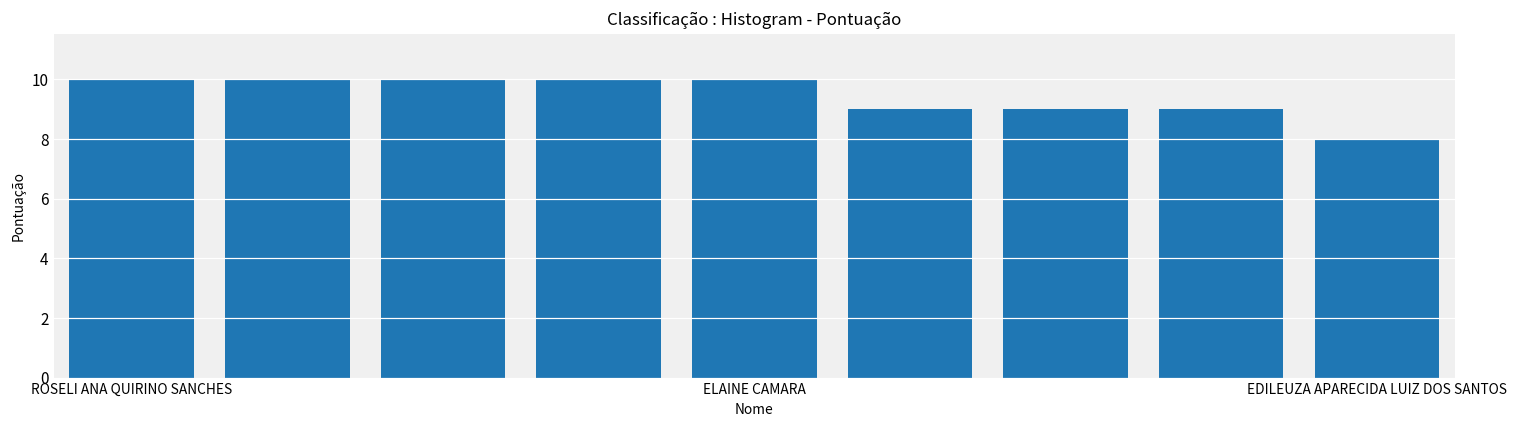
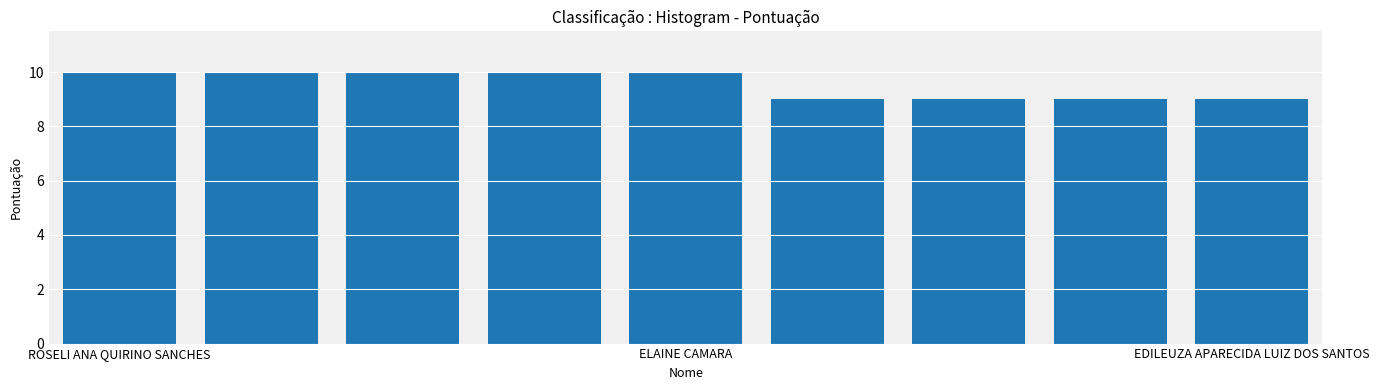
  {
    "ROSELI ANA QUIRINO SANCHES": 10,
    "ELAINE CAMARA": 10,
-   "EDILEUZA APARECIDA LUIZ DOS SANTOS": 8
+   "EDILEUZA APARECIDA LUIZ DOS SANTOS": 9
  }
